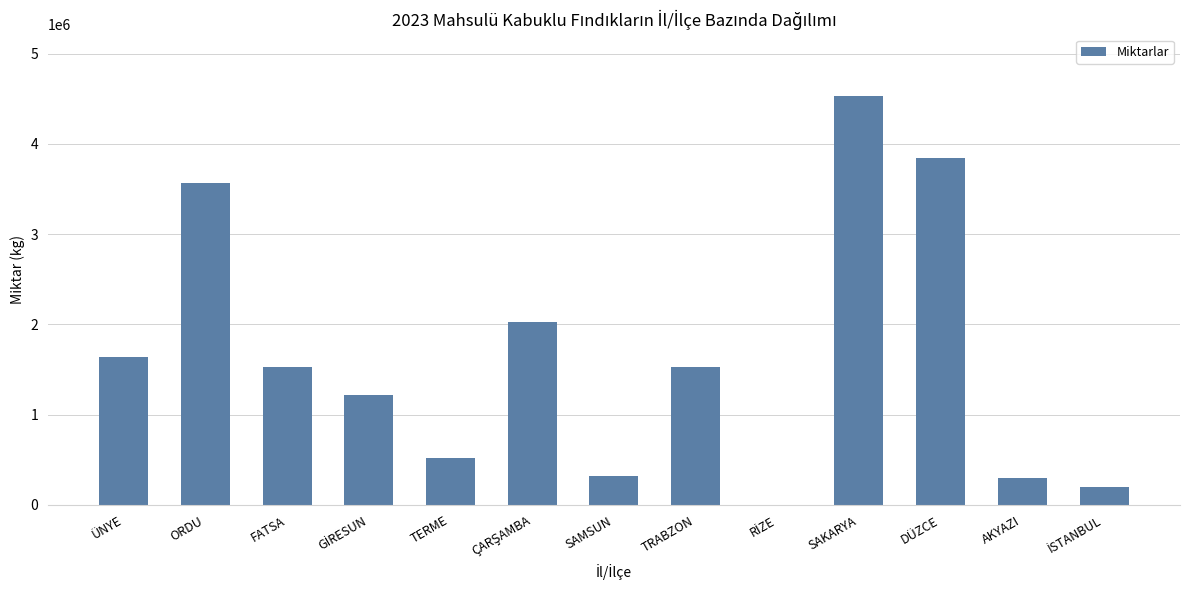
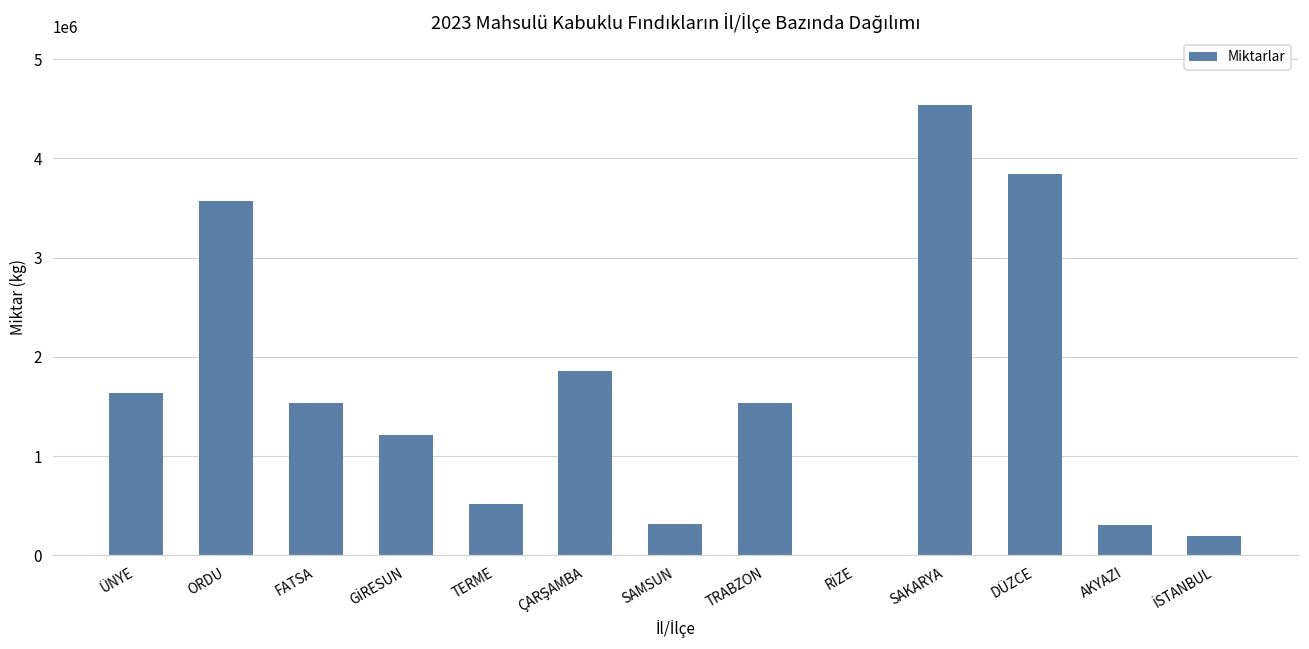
  {
    "ÜNYE": 1600000,
    "ORDU": 3600000,
    "FATSA": 1500000,
    "GİRESUN": 1200000,
    "TERME": 500000,
-   "ÇARŞAMBA": 2000000,
+   "ÇARŞAMBA": 1900000,
    "SAMSUN": 300000,
    "TRABZON": 1500000,
    "RİZE": 0,
    "SAKARYA": 4500000,
    "DÜZCE": 3800000,
    "AKYAZI": 300000,
    "İSTANBUL": 200000
  }
